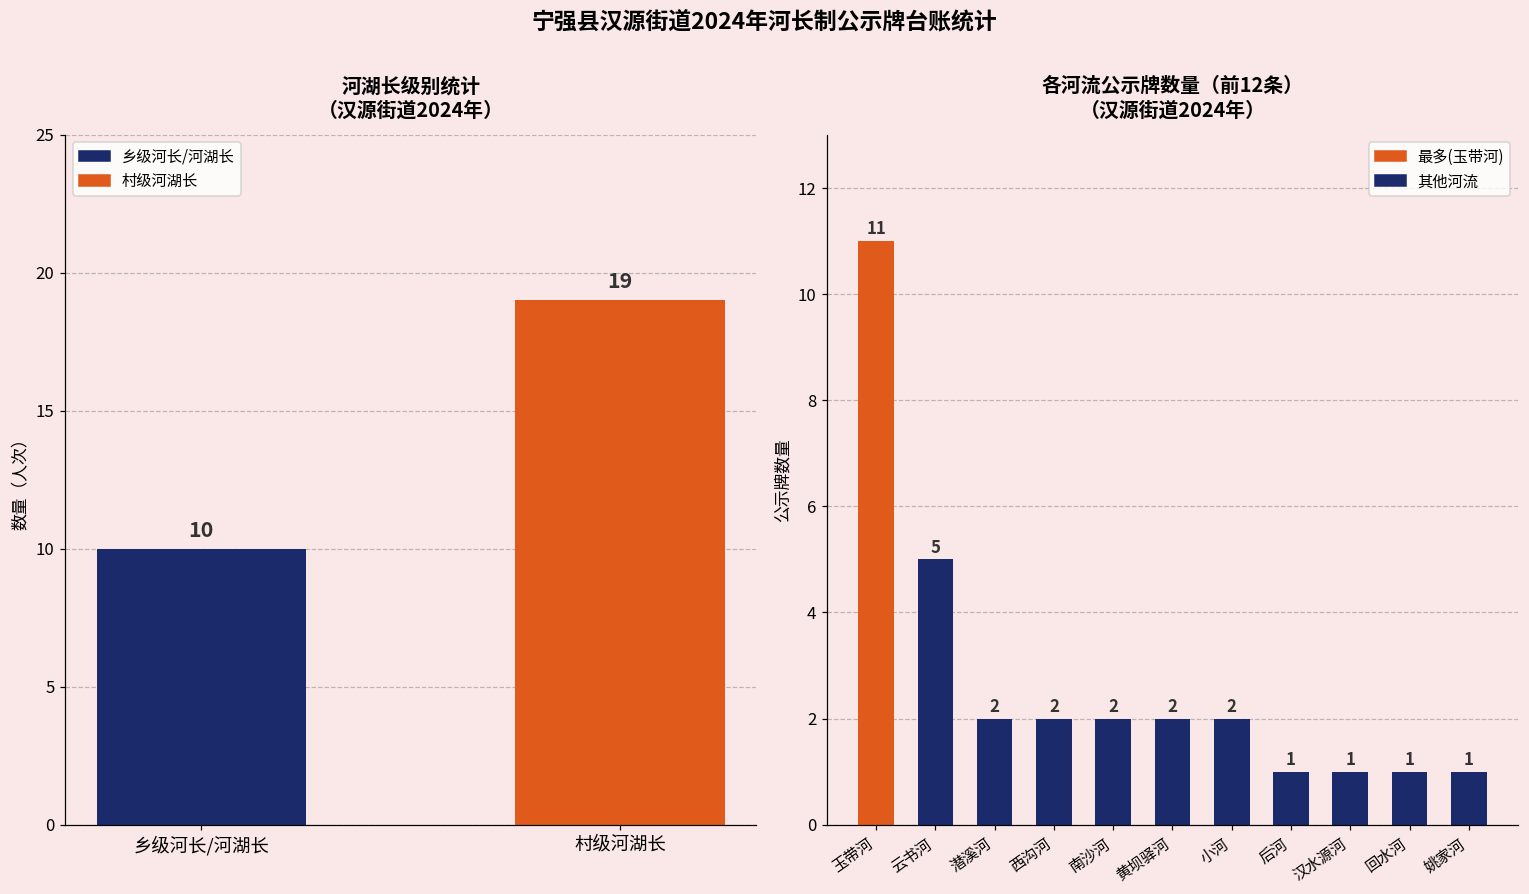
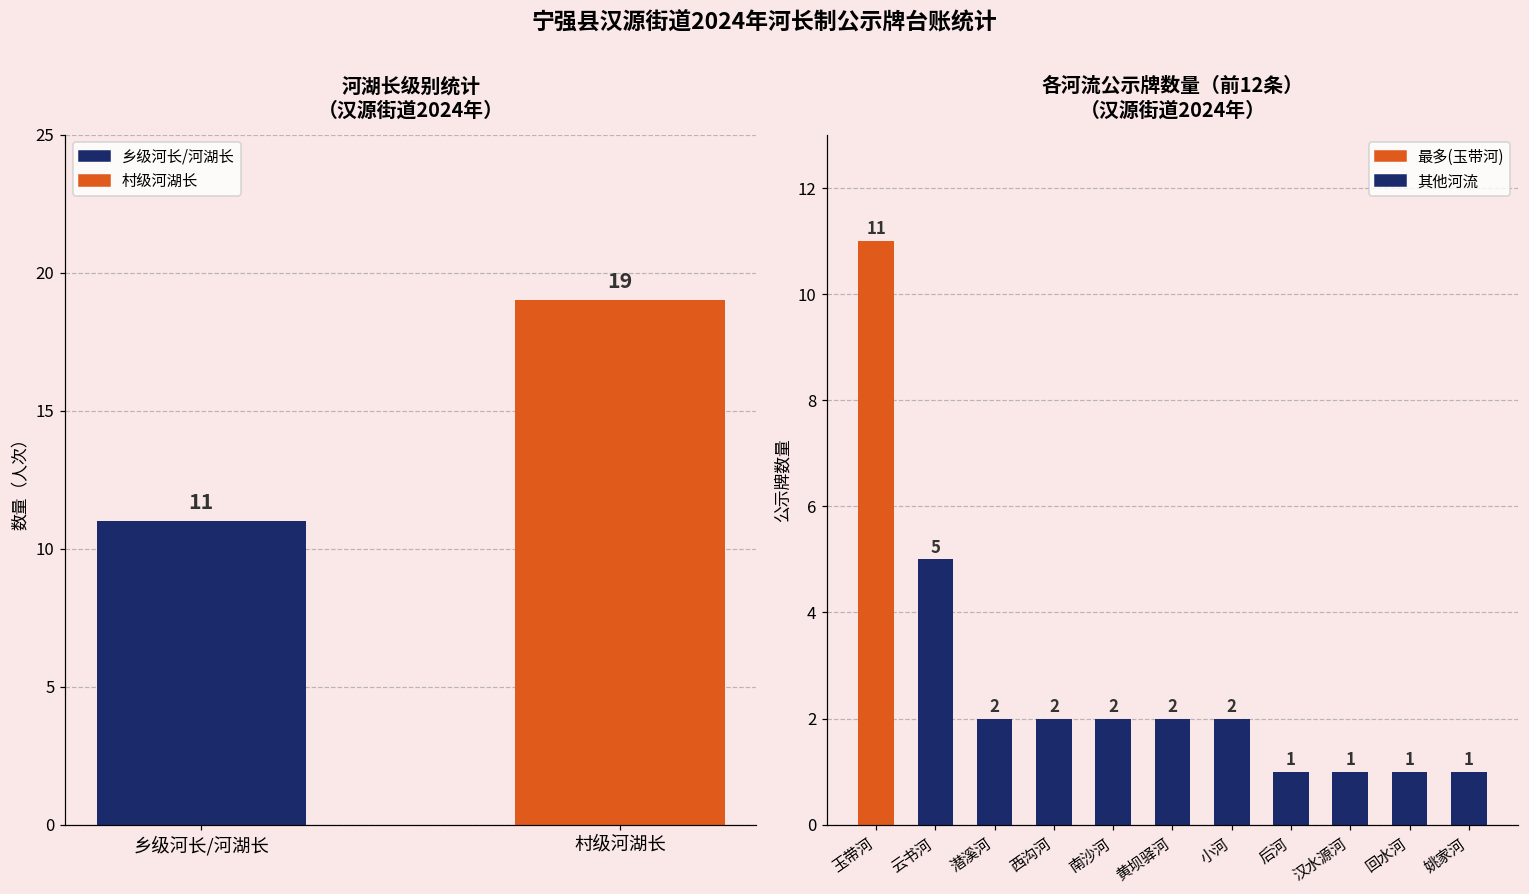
  {
    "河湖长级别统计 （汉源街道2024年）": {
-     "乡级河长/河湖长": 10,
+     "乡级河长/河湖长": 11,
      "村级河湖长": 19
    },
    "各河流公示牌数量（前12条） （汉源街道2024年）": {
      "玉带河": 11,
      "云书河": 5,
      "潜溪河": 2,
      "西沟河": 2,
      "南沙河": 2,
      "黄坝驿河": 2,
      "小河": 2,
      "后河": 1,
      "汉水源河": 1,
      "回水河": 1,
      "姚家河": 1
    }
  }
